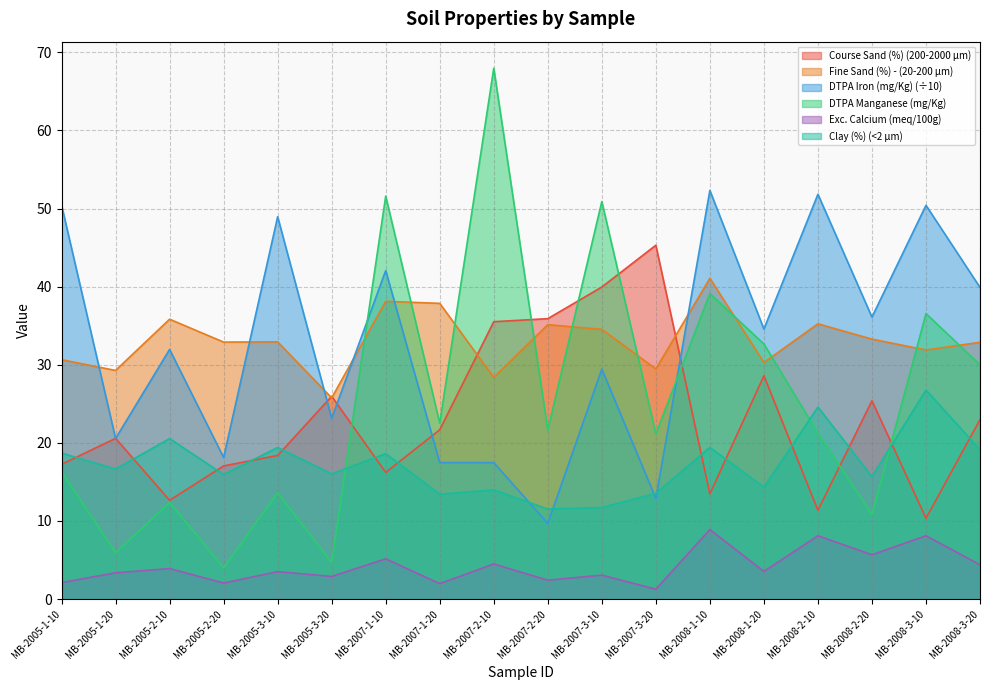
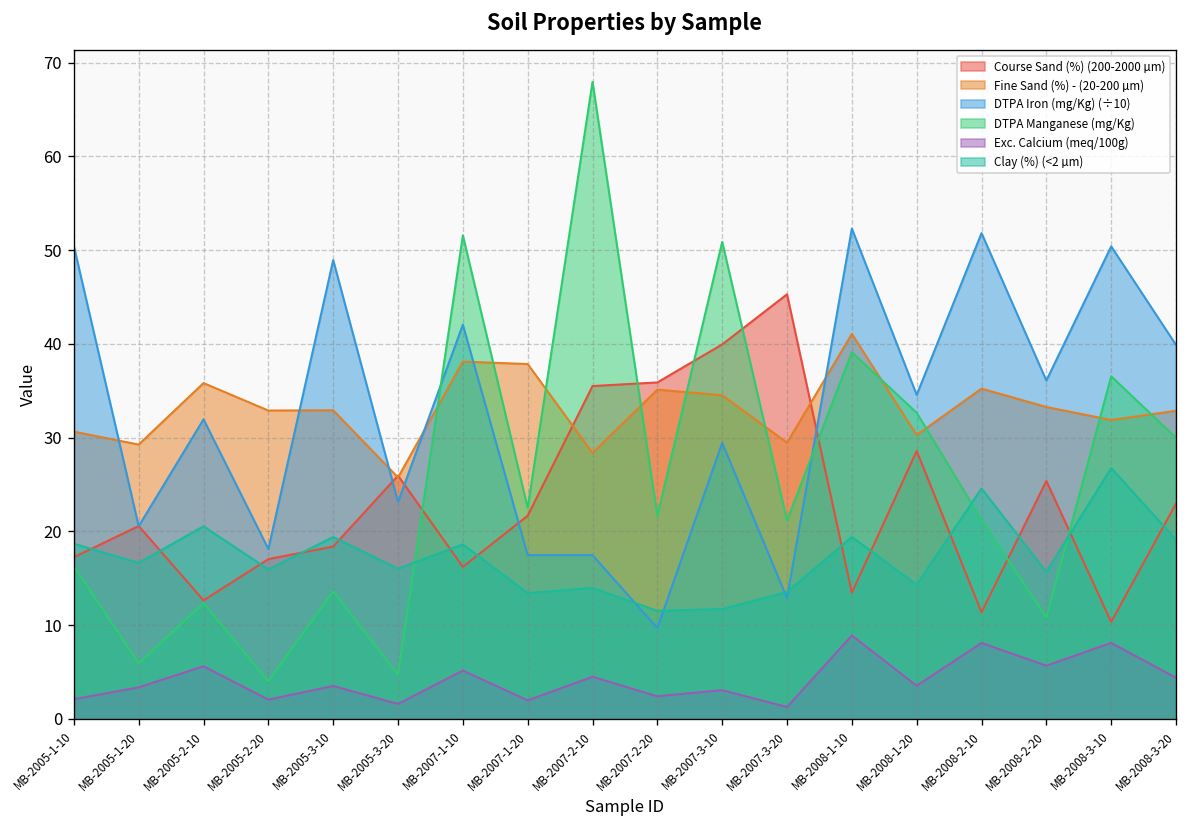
  {
    "Exc. Calcium (meq/100g)": {
      "MB-2005-1-10": 2,
      "MB-2005-1-20": 3,
-     "MB-2005-2-10": 4,
+     "MB-2005-2-10": 6,
      "MB-2005-2-20": 2,
      "MB-2005-3-10": 4,
-     "MB-2005-3-20": 3,
+     "MB-2005-3-20": 2,
      "MB-2007-1-10": 5,
      "MB-2007-1-20": 2,
      "MB-2007-2-10": 5,
      "MB-2007-2-20": 2,
      "MB-2007-3-10": 3,
      "MB-2007-3-20": 1,
      "MB-2008-1-10": 9,
      "MB-2008-1-20": 4,
      "MB-2008-2-10": 8,
      "MB-2008-2-20": 6,
      "MB-2008-3-10": 8,
      "MB-2008-3-20": 4
    }
  }
